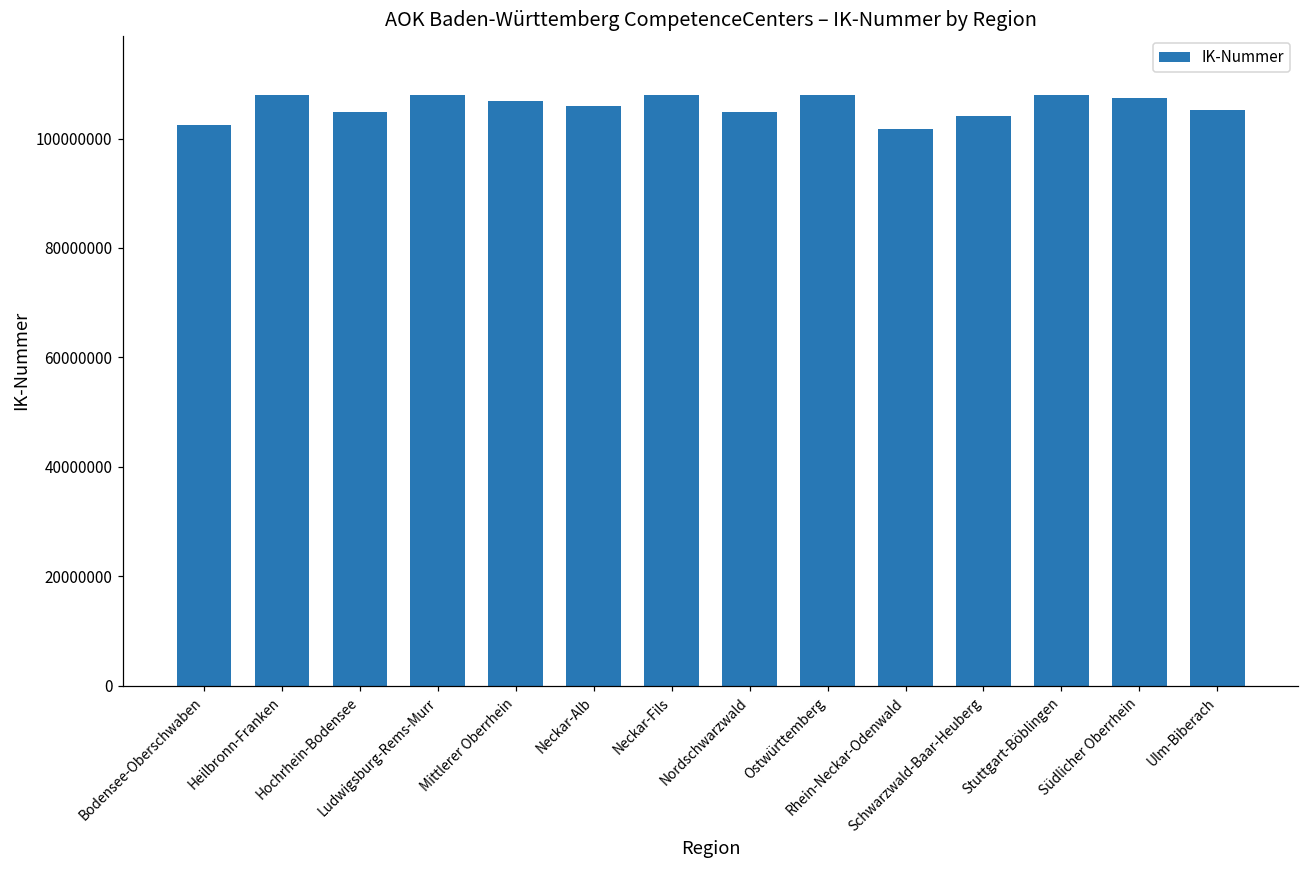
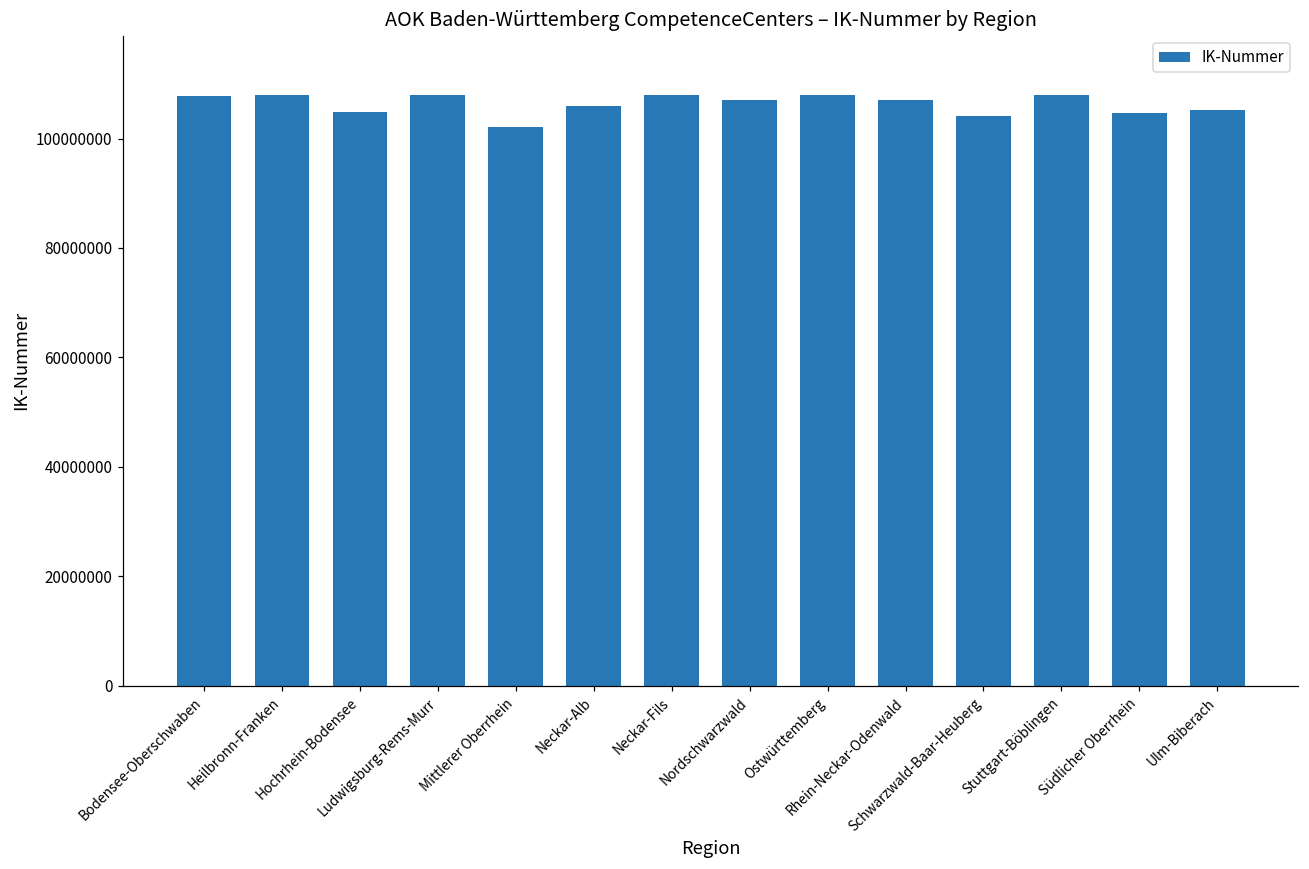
  {
-   "Bodensee-Oberschwaben": 102000000,
+   "Bodensee-Oberschwaben": 108000000,
    "Heilbronn-Franken": 108000000,
    "Hochrhein-Bodensee": 105000000,
    "Ludwigsburg-Rems-Murr": 108000000,
-   "Mittlerer Oberrhein": 107000000,
+   "Mittlerer Oberrhein": 102000000,
    "Neckar-Alb": 106000000,
    "Neckar-Fils": 108000000,
-   "Nordschwarzwald": 105000000,
+   "Nordschwarzwald": 107000000,
    "Ostwürttemberg": 108000000,
-   "Rhein-Neckar-Odenwald": 102000000,
+   "Rhein-Neckar-Odenwald": 107000000,
    "Schwarzwald-Baar-Heuberg": 104000000,
    "Stuttgart-Böblingen": 108000000,
-   "Südlicher Oberrhein": 107000000,
+   "Südlicher Oberrhein": 105000000,
    "Ulm-Biberach": 105000000
  }
